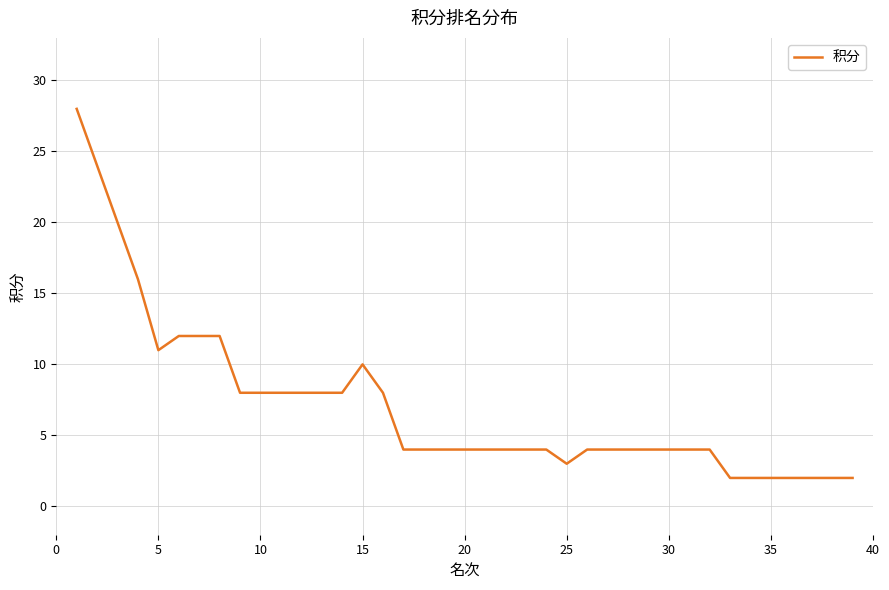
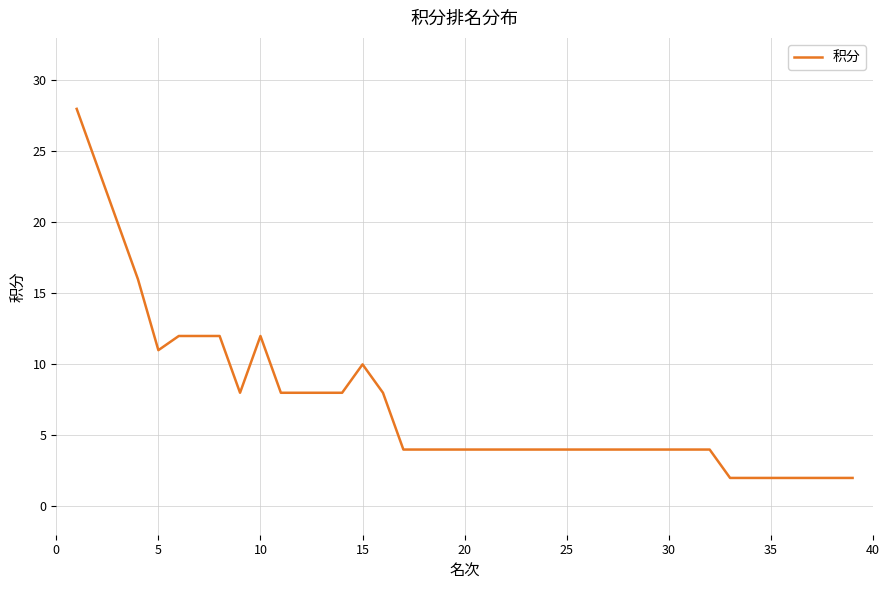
  {
    "5": 11,
-   "10": 8,
+   "10": 12,
    "15": 10,
    "20": 4,
-   "25": 3,
+   "25": 4,
    "30": 4,
    "35": 2
  }
